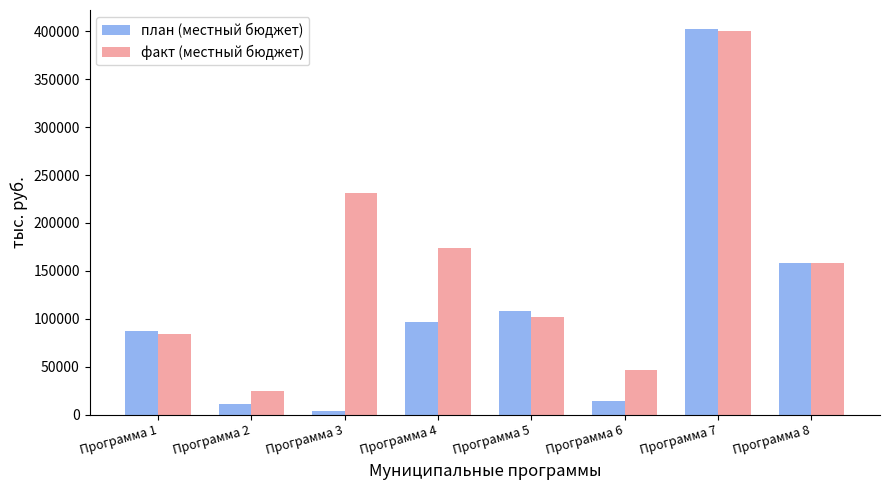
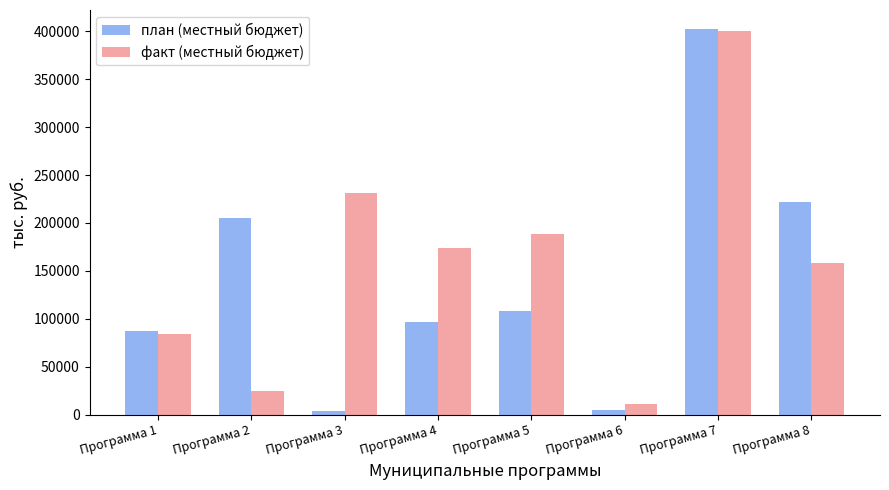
  {
    "план (местный бюджет)": {
      "Программа 1": 90000,
-     "Программа 2": 10000,
+     "Программа 2": 210000,
      "Программа 3": 0,
      "Программа 4": 100000,
      "Программа 5": 110000,
-     "Программа 6": 14000,
+     "Программа 6": 5000,
      "Программа 7": 400000,
-     "Программа 8": 160000
+     "Программа 8": 220000
    },
    "факт (местный бюджет)": {
      "Программа 1": 80000,
      "Программа 2": 20000,
      "Программа 3": 230000,
      "Программа 4": 170000,
-     "Программа 5": 100000,
-     "Программа 6": 50000,
+     "Программа 5": 190000,
+     "Программа 6": 10000,
      "Программа 7": 400000,
      "Программа 8": 160000
    }
  }
